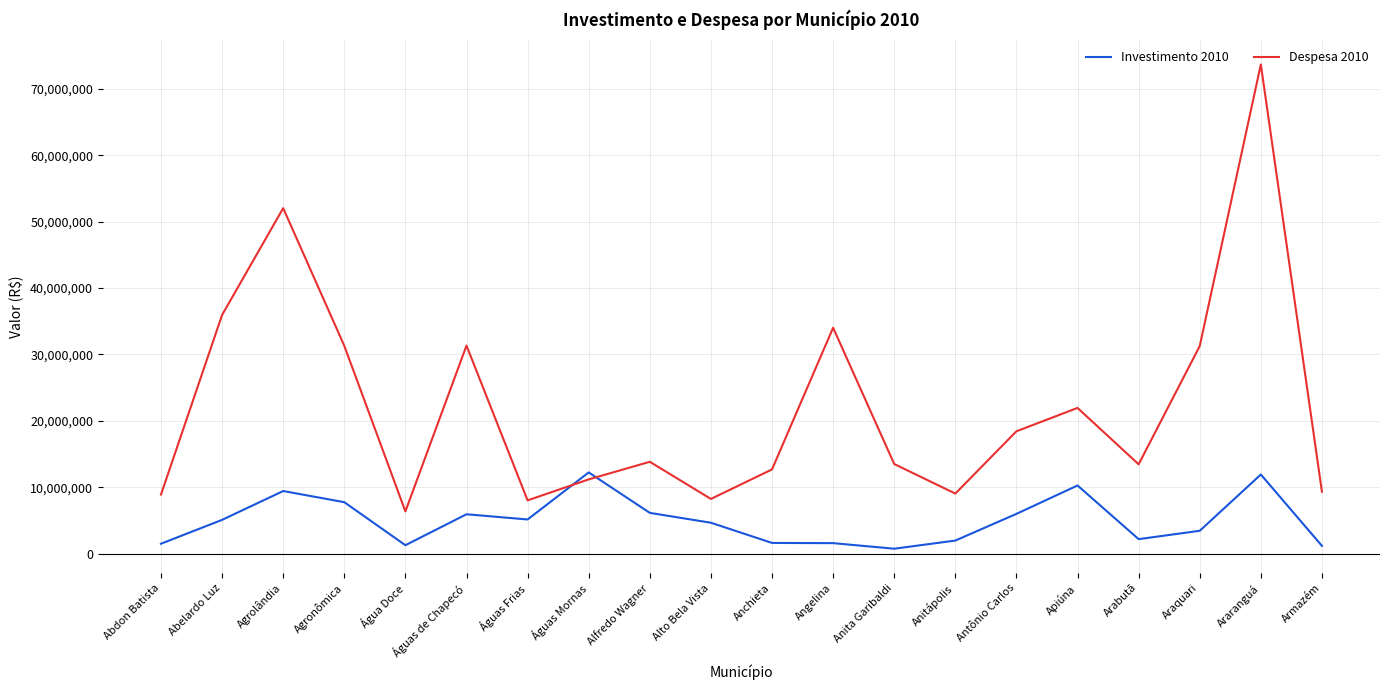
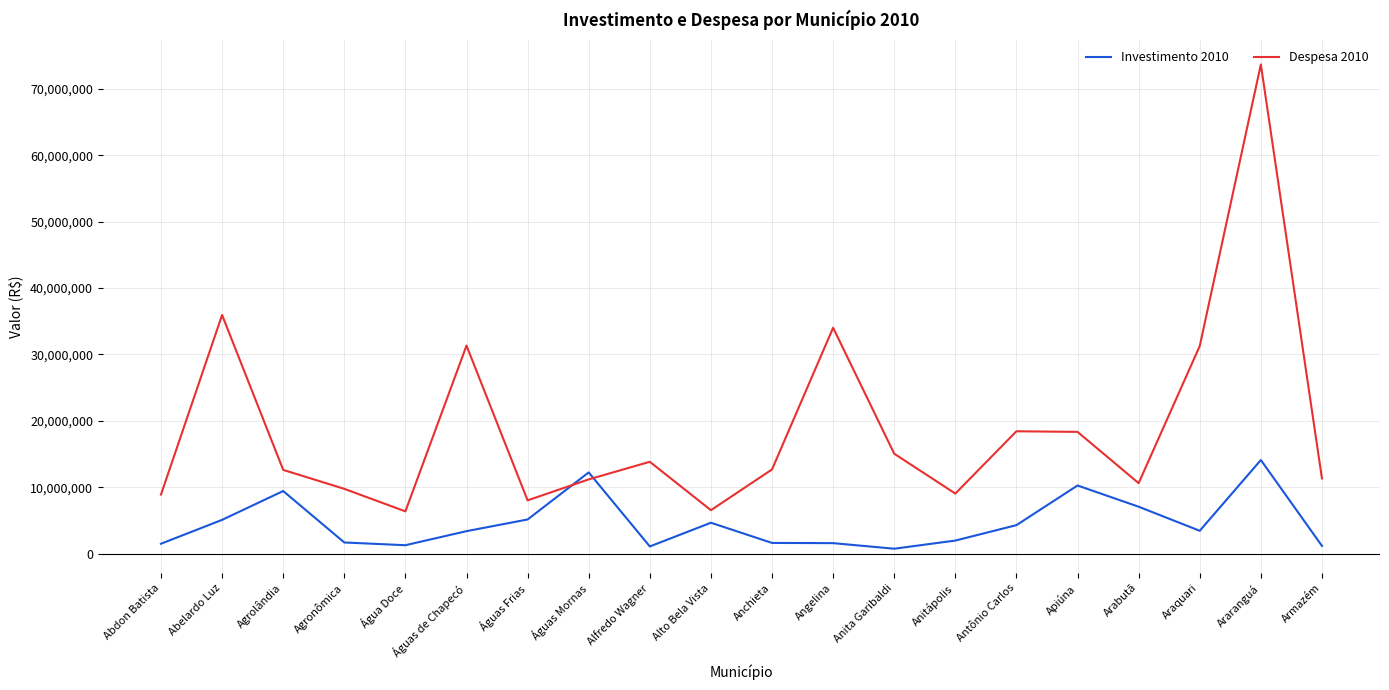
  {
    "Investimento 2010": {
      "Abdon Batista": "2,000,000",
      "Abelardo Luz": "5,000,000",
      "Agrolândia": "9,000,000",
-     "Agronômica": "8,000,000",
+     "Agronômica": "2,000,000",
      "Água Doce": "1,000,000",
-     "Águas de Chapecó": "6,000,000",
+     "Águas de Chapecó": "3,000,000",
      "Águas Frias": "5,000,000",
      "Águas Mornas": "12,000,000",
-     "Alfredo Wagner": "6,000,000",
+     "Alfredo Wagner": "1,000,000",
      "Alto Bela Vista": "5,000,000",
      "Anchieta": "2,000,000",
      "Angelina": "2,000,000",
      "Anita Garibaldi": "1,000,000",
      "Anitápolis": "2,000,000",
-     "Antônio Carlos": "6,000,000",
+     "Antônio Carlos": "4,000,000",
      "Apiúna": "10,000,000",
-     "Arabutã": "2,000,000",
+     "Arabutã": "7,000,000",
      "Araquari": "3,000,000",
-     "Araranguá": "12,000,000",
+     "Araranguá": "14,000,000",
      "Armazém": "1,000,000"
    },
    "Despesa 2010": {
      "Abdon Batista": "9,000,000",
      "Abelardo Luz": "36,000,000",
-     "Agrolândia": "52,000,000",
-     "Agronômica": "31,000,000",
+     "Agrolândia": "13,000,000",
+     "Agronômica": "10,000,000",
      "Água Doce": "6,000,000",
      "Águas de Chapecó": "31,000,000",
      "Águas Frias": "8,000,000",
      "Águas Mornas": "11,000,000",
      "Alfredo Wagner": "14,000,000",
-     "Alto Bela Vista": "8,000,000",
+     "Alto Bela Vista": "7,000,000",
      "Anchieta": "13,000,000",
      "Angelina": "34,000,000",
-     "Anita Garibaldi": "14,000,000",
+     "Anita Garibaldi": "15,000,000",
      "Anitápolis": "9,000,000",
      "Antônio Carlos": "18,000,000",
-     "Apiúna": "22,000,000",
-     "Arabutã": "13,000,000",
+     "Apiúna": "18,000,000",
+     "Arabutã": "11,000,000",
      "Araquari": "31,000,000",
      "Araranguá": "74,000,000",
-     "Armazém": "9,000,000"
+     "Armazém": "11,000,000"
    }
  }
